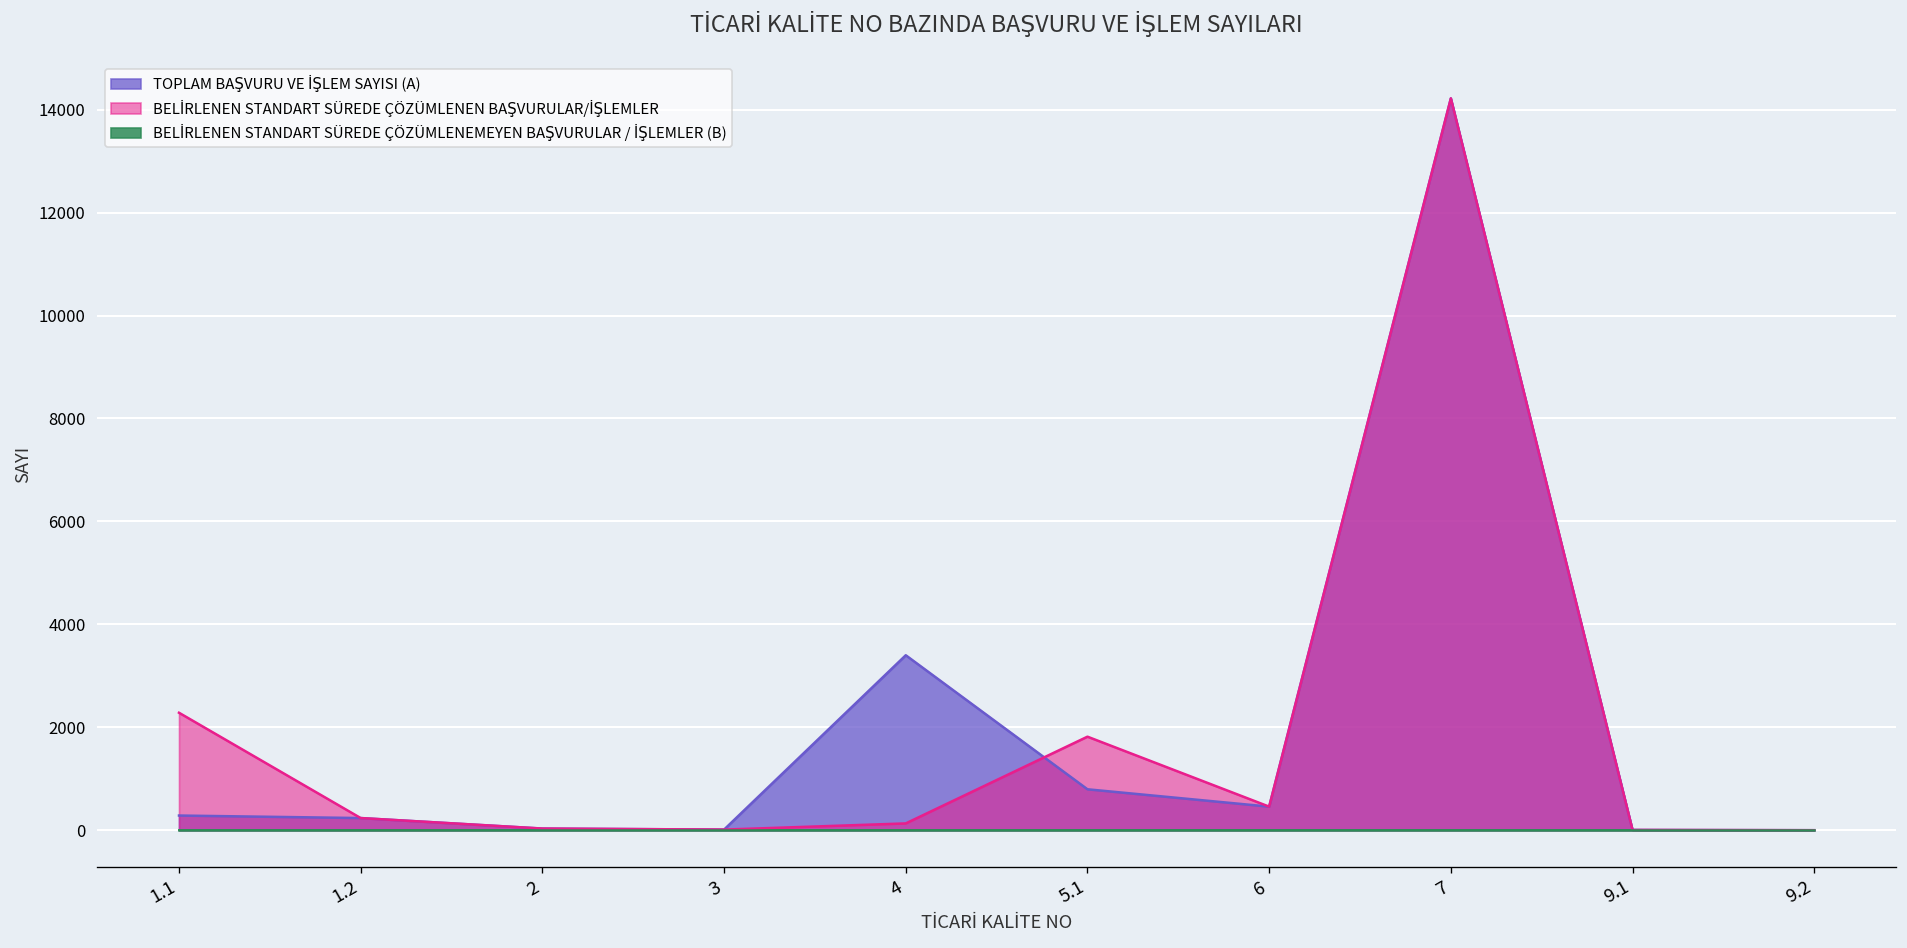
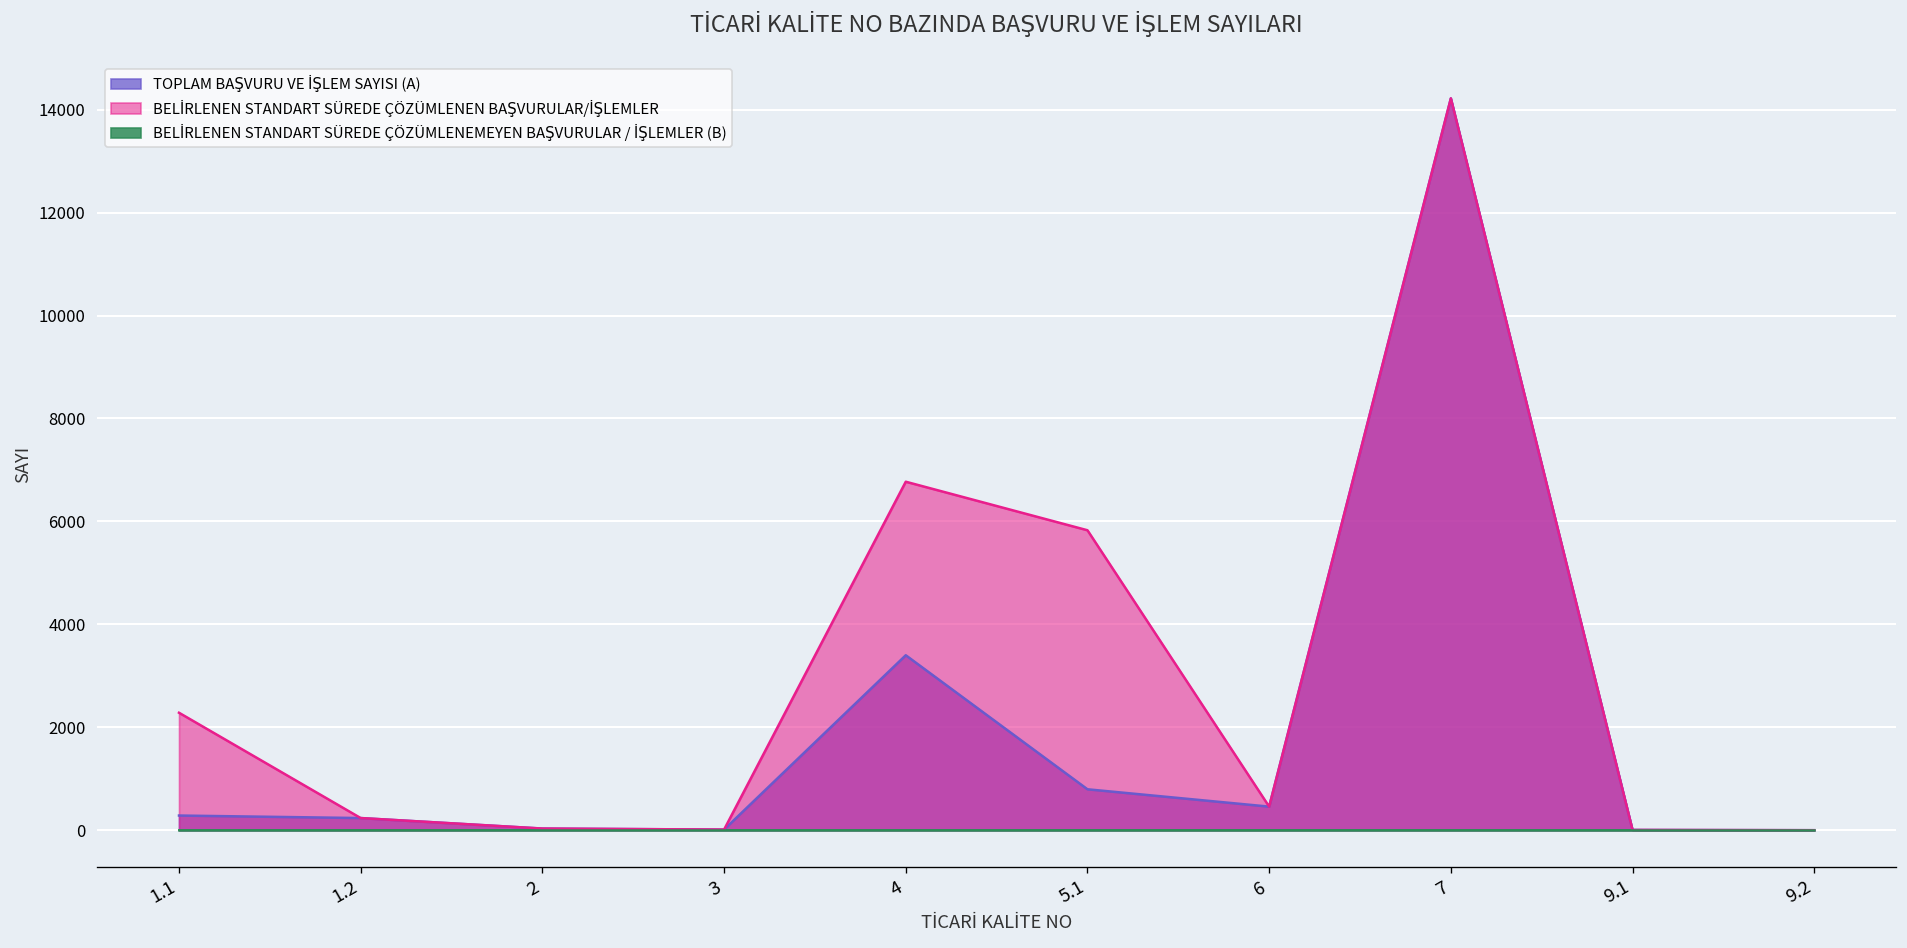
  {
    "TOPLAM BAŞVURU VE İŞLEM SAYISI (A)": {
      "1.1": 300,
      "4": 3400,
      "5.1": 800
    },
    "BELİRLENEN STANDART SÜREDE ÇÖZÜMLENEN BAŞVURULAR/İŞLEMLER": {
      "1.1": 2300,
-     "4": 100,
-     "5.1": 1800
+     "4": 6800,
+     "5.1": 5800
    },
    "BELİRLENEN STANDART SÜREDE ÇÖZÜMLENEMEYEN BAŞVURULAR / İŞLEMLER (B)": {
      "1.1": 0,
      "1.2": 0,
      "4": 0,
      "5.1": 0,
      "6": 0,
      "7": 0
    }
  }
